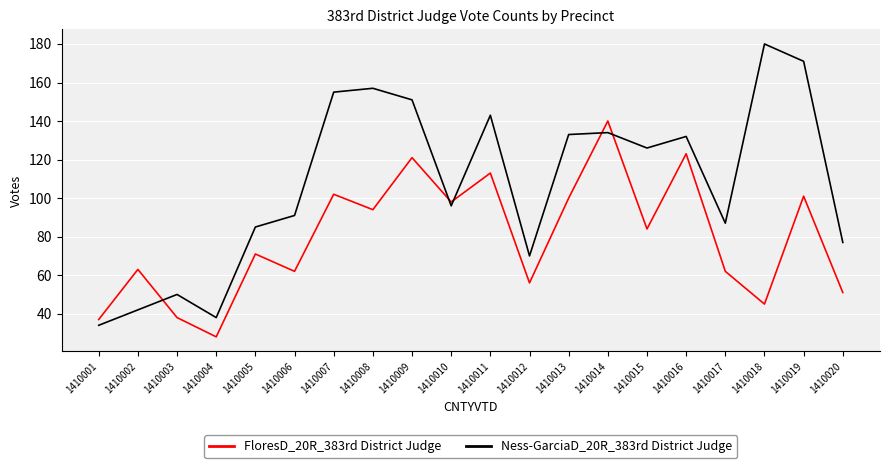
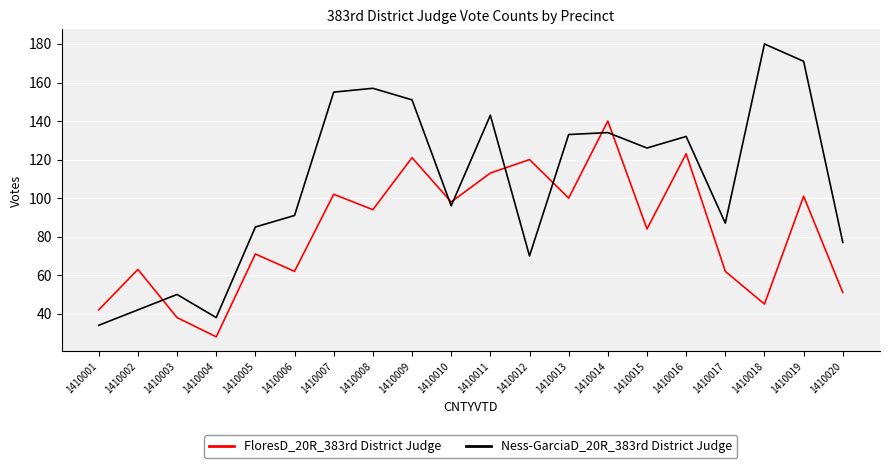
  {
    "FloresD_20R_383rd District Judge": {
-     "1410001": 37,
+     "1410001": 42,
      "1410002": 63,
      "1410003": 38,
      "1410004": 28,
      "1410005": 71,
      "1410006": 62,
      "1410007": 102,
      "1410008": 94,
      "1410009": 121,
      "1410010": 98,
      "1410011": 113,
-     "1410012": 56,
+     "1410012": 120,
      "1410013": 100,
      "1410014": 140,
      "1410015": 84,
      "1410016": 123,
      "1410017": 62,
      "1410018": 45,
      "1410019": 101,
      "1410020": 51
    },
    "Ness-GarciaD_20R_383rd District Judge": {
      "1410001": 34,
      "1410002": 42,
      "1410003": 50,
      "1410004": 38,
      "1410005": 85,
      "1410006": 91,
      "1410007": 155,
      "1410008": 157,
      "1410009": 151,
      "1410010": 96,
      "1410011": 143,
      "1410012": 70,
      "1410013": 133,
      "1410014": 134,
      "1410015": 126,
      "1410016": 132,
      "1410017": 87,
      "1410018": 180,
      "1410019": 171,
      "1410020": 77
    }
  }
